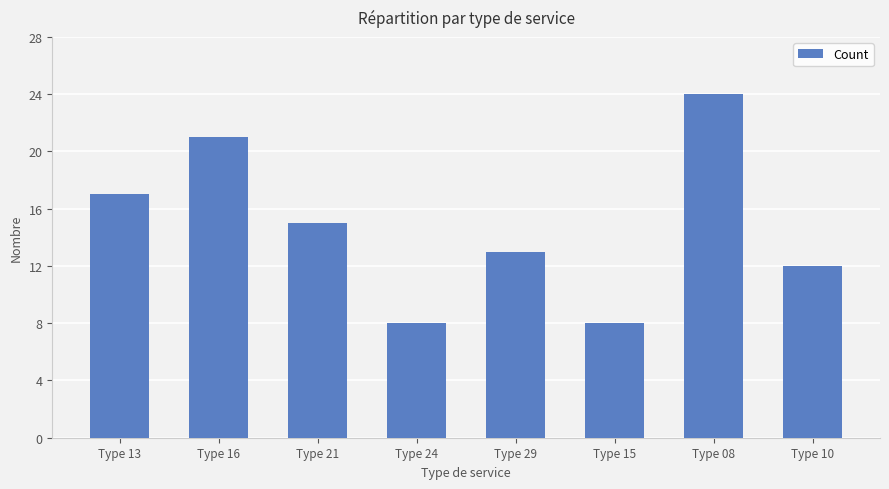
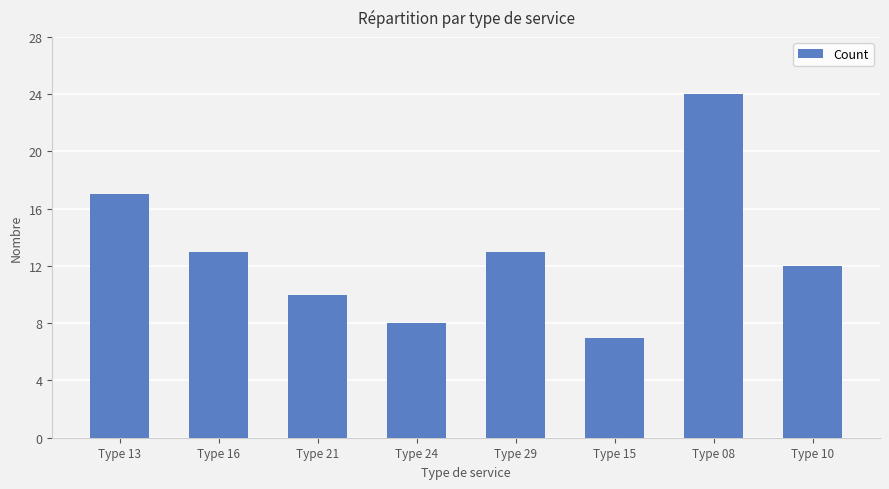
  {
    "Type 13": 17,
-   "Type 16": 21,
-   "Type 21": 15,
+   "Type 16": 13,
+   "Type 21": 10,
    "Type 24": 8,
    "Type 29": 13,
-   "Type 15": 8,
+   "Type 15": 7,
    "Type 08": 24,
    "Type 10": 12
  }
